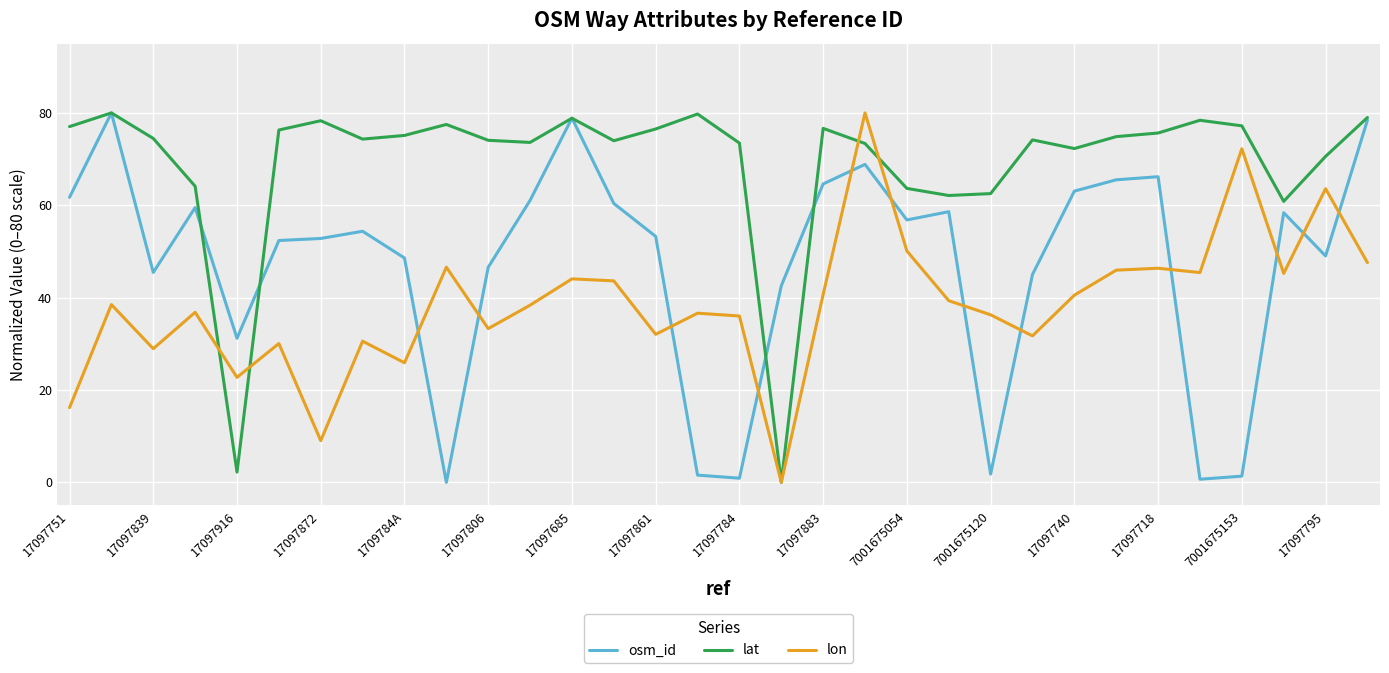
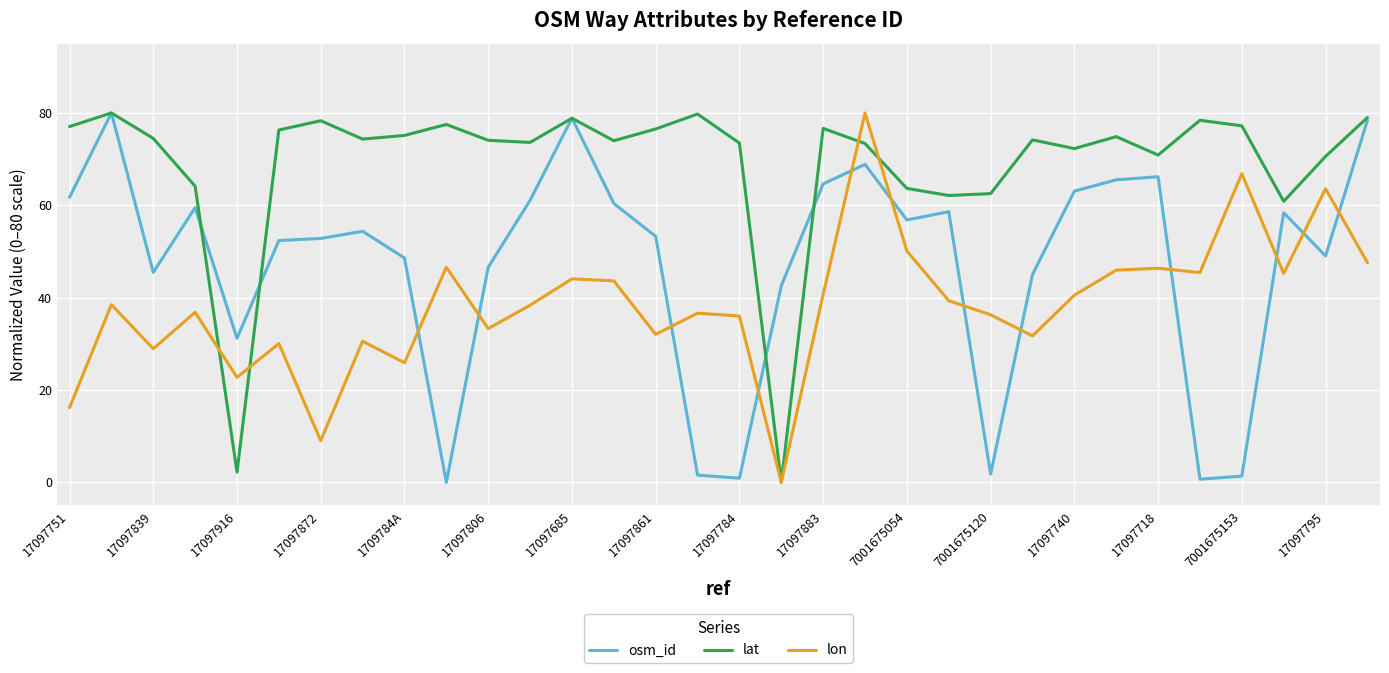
  {
    "osm_id": {
      "17097751": 62,
      "17097839": 45,
      "17097916": 31,
      "17097872": 53,
      "1709784A": 49,
      "17097806": 47,
      "17097861": 53,
      "17097784": 1,
      "17097883": 65,
      "7001675054": 57,
      "7001675120": 2,
      "17097740": 63,
      "17097718": 66,
      "7001675153": 1,
      "17097795": 49
    },
    "lat": {
      "17097751": 77,
      "17097839": 74,
      "17097916": 2,
      "17097872": 78,
      "1709784A": 75,
      "17097806": 74,
      "17097861": 77,
      "17097784": 73,
      "17097883": 77,
      "7001675054": 64,
      "7001675120": 63,
      "17097740": 72,
-     "17097718": 76,
+     "17097718": 71,
      "7001675153": 77,
      "17097795": 71
    },
    "lon": {
      "17097751": 16,
      "17097839": 29,
      "17097916": 23,
      "17097872": 9,
      "1709784A": 26,
      "17097806": 33,
      "17097685": 44,
      "17097861": 32,
      "17097784": 36,
      "17097883": 41,
      "7001675054": 50,
      "7001675120": 36,
      "17097740": 41,
      "17097718": 46,
-     "7001675153": 72,
+     "7001675153": 67,
      "17097795": 64
    }
  }
